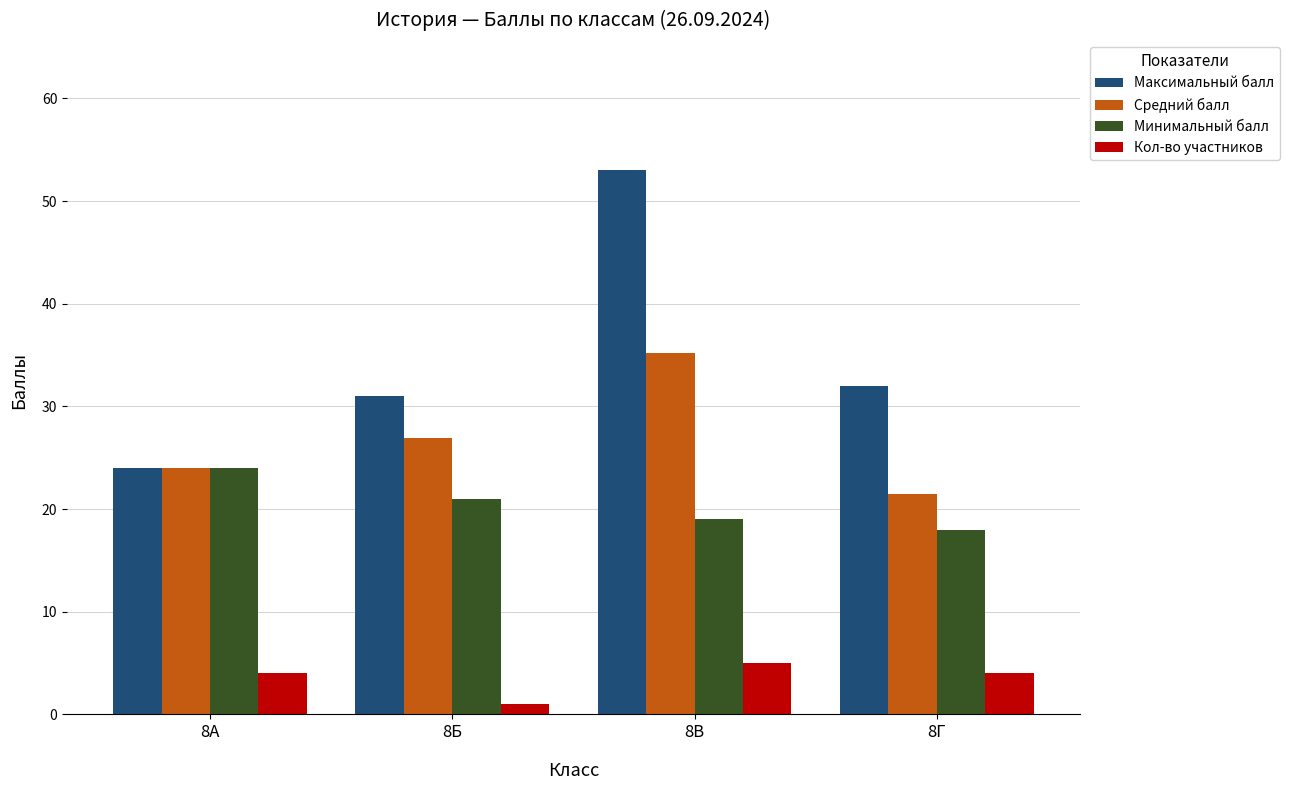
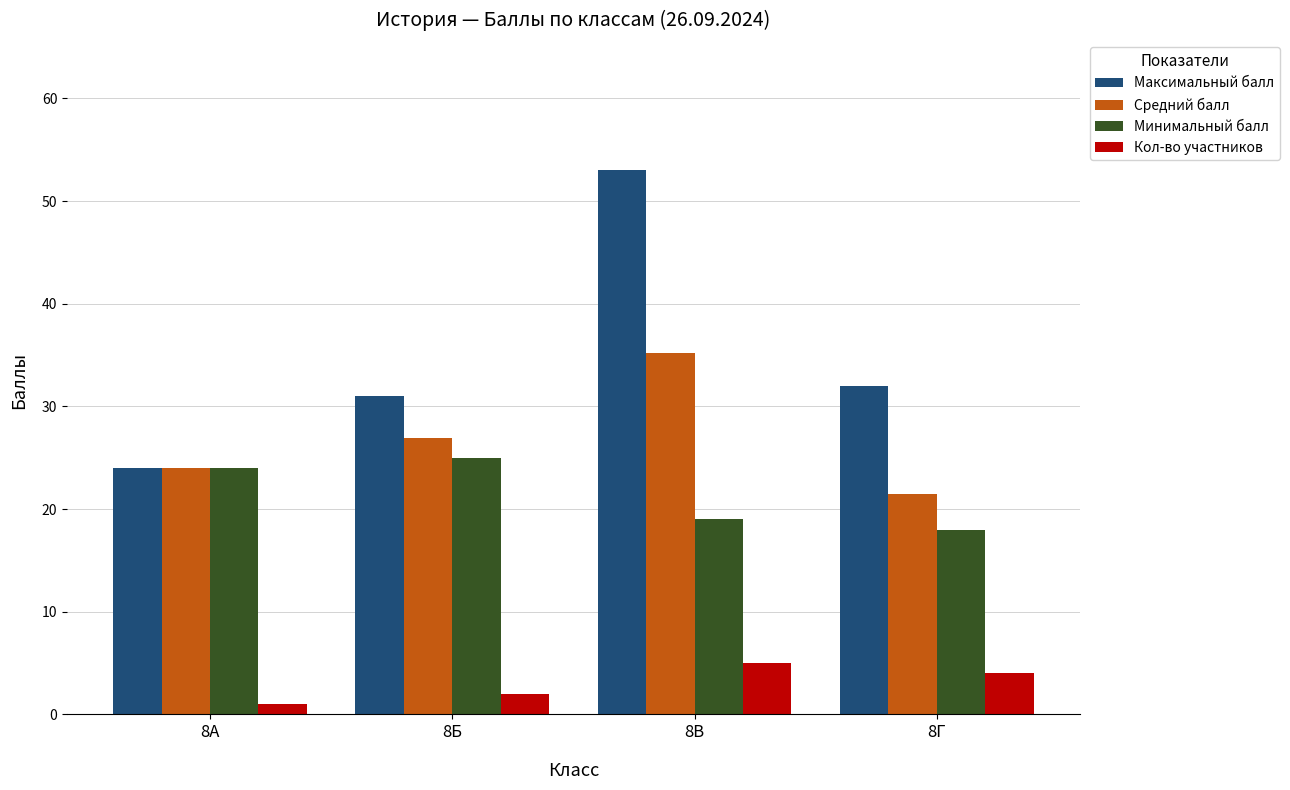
  {
    "Максимальный балл": {
      "8А": 24,
      "8Б": 31,
      "8В": 53,
      "8Г": 32
    },
    "Средний балл": {
      "8А": 24,
      "8Б": 27,
      "8В": 35,
      "8Г": 21.5
    },
    "Минимальный балл": {
      "8А": 24,
-     "8Б": 21,
+     "8Б": 25,
      "8В": 19,
      "8Г": 18
    },
    "Кол-во участников": {
-     "8А": 4,
-     "8Б": 1,
+     "8А": 1,
+     "8Б": 2,
      "8В": 5,
      "8Г": 4
    }
  }
